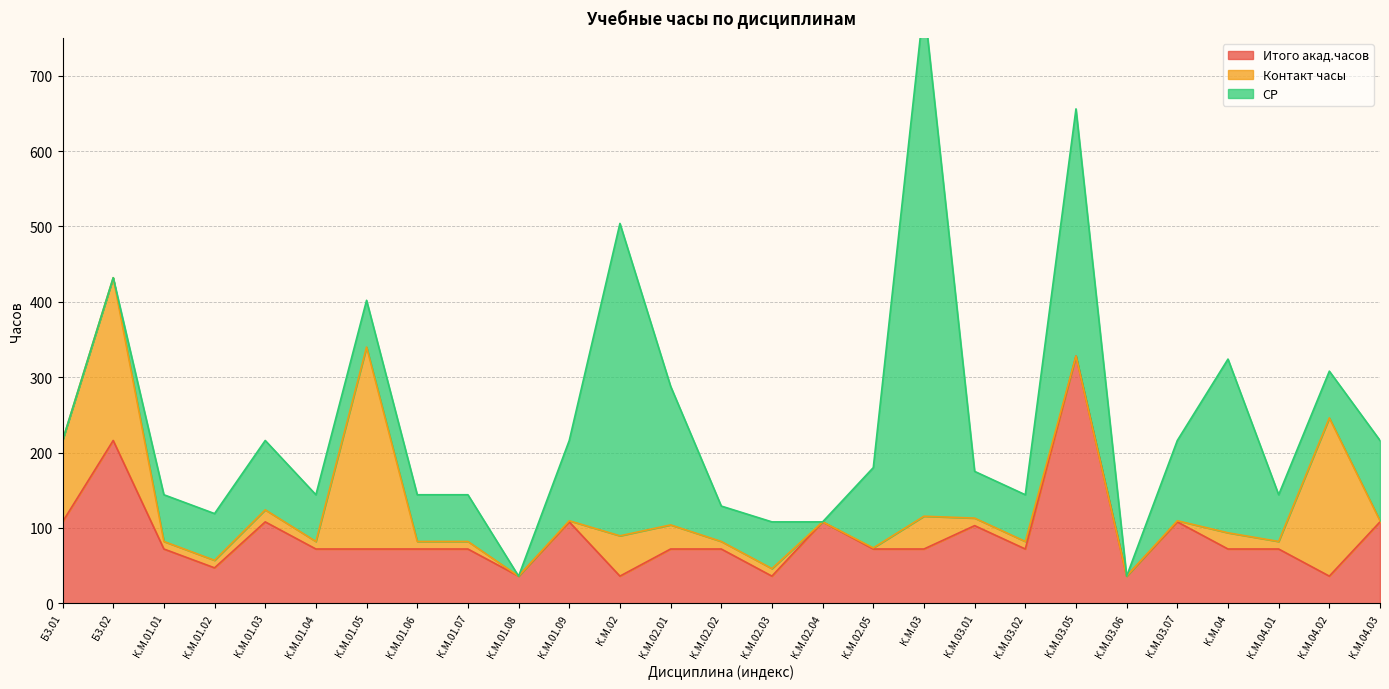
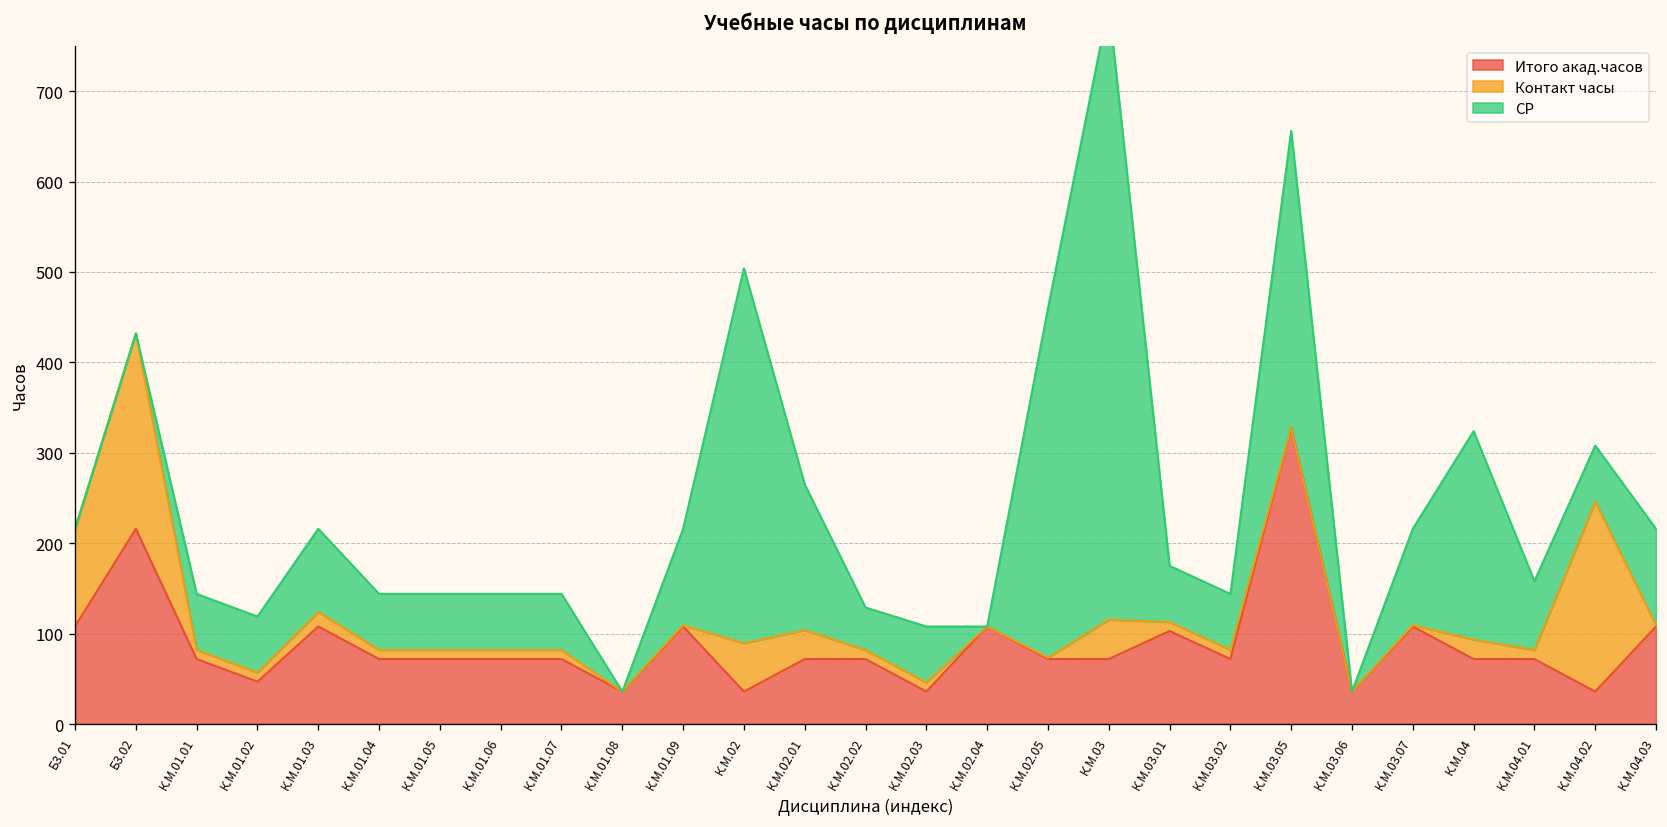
  {
    "Итого акад.часов": {
      "Б3.01": 110,
      "Б3.02": 220,
      "К.М.01.01": 70,
      "К.М.01.02": 50,
      "К.М.01.03": 110,
      "К.М.01.04": 70,
      "К.М.01.05": 70,
      "К.М.01.06": 70,
      "К.М.01.07": 70,
      "К.М.02": 40,
      "К.М.02.01": 70,
      "К.М.02.02": 70,
      "К.М.02.03": 40,
      "К.М.03": 70,
      "К.М.03.01": 100,
      "К.М.03.02": 70,
      "К.М.04": 70,
      "К.М.04.01": 70,
      "К.М.04.02": 40
    },
    "Контакт часы": {
      "К.М.01.01": 10,
      "К.М.01.02": 10,
      "К.М.01.03": 20,
      "К.М.01.04": 10,
-     "К.М.01.05": 270,
+     "К.М.01.05": 10,
      "К.М.01.06": 10,
      "К.М.01.07": 10,
      "К.М.02": 50,
      "К.М.02.01": 30,
      "К.М.02.02": 10,
      "К.М.02.03": 10,
      "К.М.03": 40,
      "К.М.03.01": 10,
      "К.М.03.02": 10,
      "К.М.04": 20,
      "К.М.04.01": 10,
      "К.М.04.02": 210
    },
    "СР": {
      "К.М.01.01": 60,
      "К.М.01.02": 60,
      "К.М.01.03": 90,
      "К.М.01.04": 60,
      "К.М.01.05": 60,
      "К.М.01.06": 60,
      "К.М.01.07": 60,
      "К.М.01.09": 110,
      "К.М.02": 410,
-     "К.М.02.01": 180,
+     "К.М.02.01": 160,
      "К.М.02.02": 50,
      "К.М.02.03": 60,
-     "К.М.02.05": 110,
+     "К.М.02.05": 390,
      "К.М.03.01": 60,
      "К.М.03.02": 60,
      "К.М.03.05": 330,
      "К.М.03.07": 110,
      "К.М.04": 230,
-     "К.М.04.01": 60,
+     "К.М.04.01": 80,
      "К.М.04.02": 60,
      "К.М.04.03": 110
    }
  }
